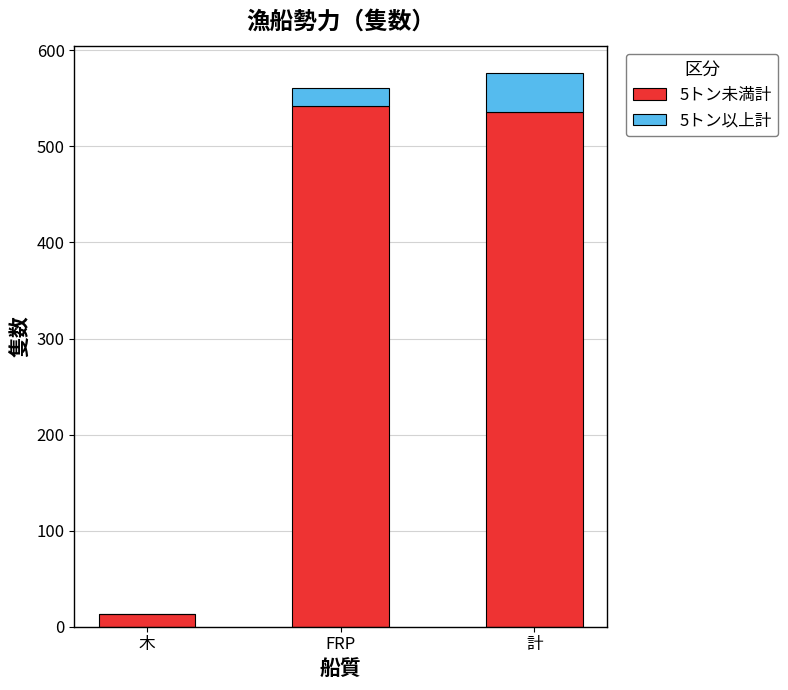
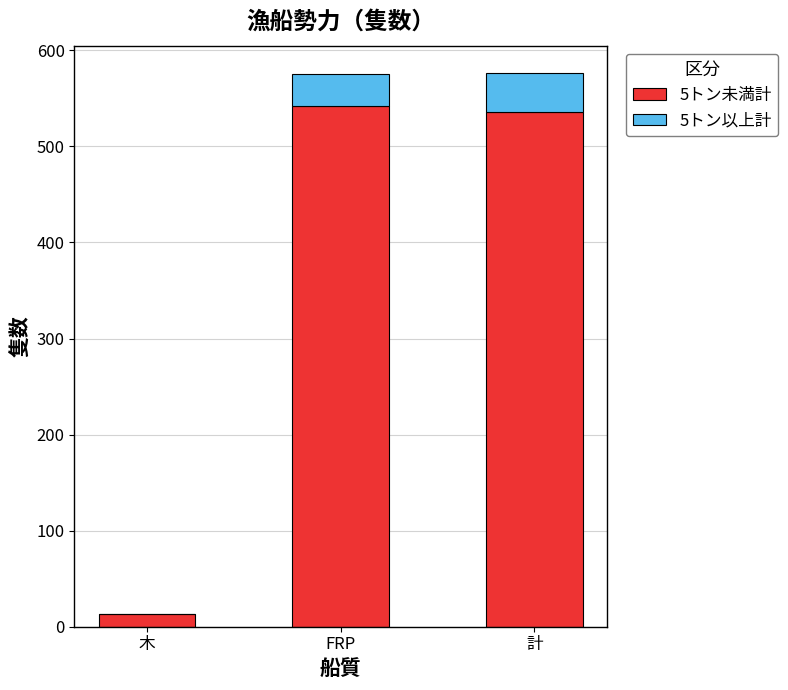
  {
    "5トン未満計": {
      "木": 10,
      "FRP": 540,
      "計": 540
    },
    "5トン以上計": {
      "木": 0,
-     "FRP": 20,
+     "FRP": 30,
      "計": 40
    }
  }
